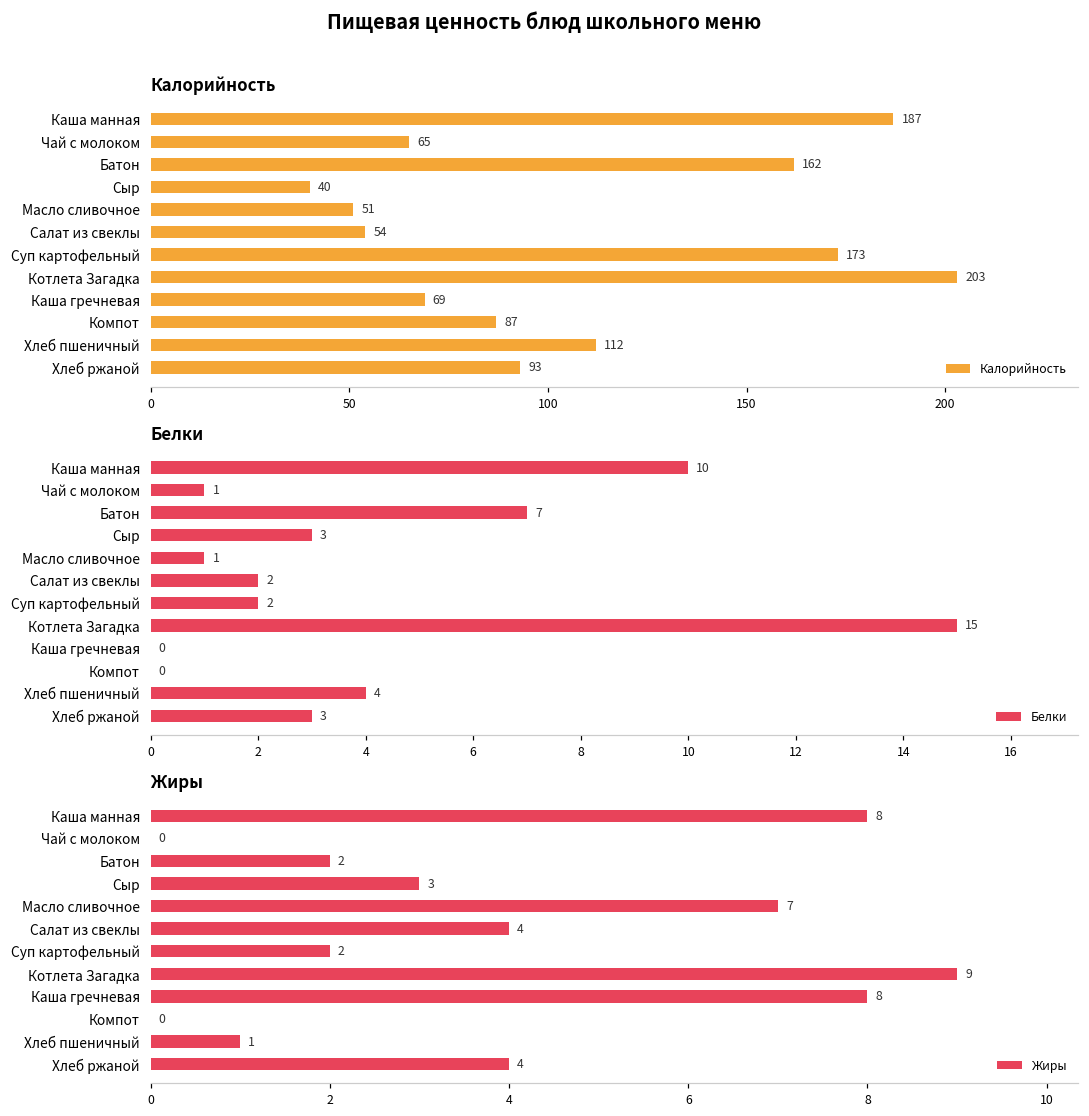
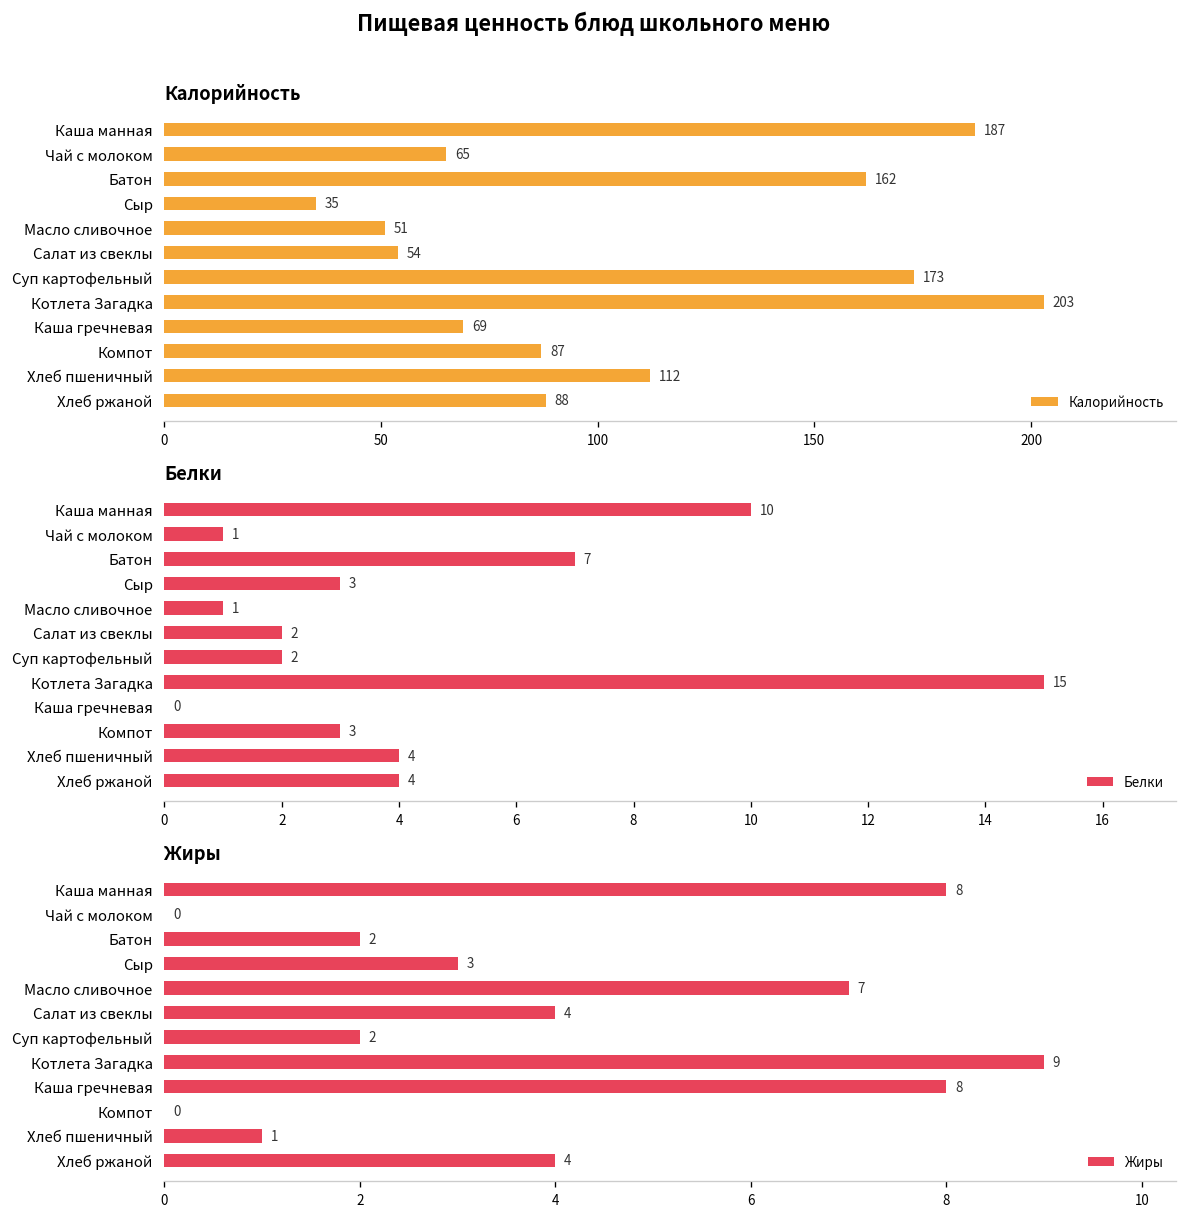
  {
    "Калорийность": {
      "Каша манная": 187,
      "Чай с молоком": 65,
      "Батон": 162,
-     "Сыр": 40,
+     "Сыр": 35,
      "Масло сливочное": 51,
      "Салат из свеклы": 54,
      "Суп картофельный": 173,
      "Котлета Загадка": 203,
      "Каша гречневая": 69,
      "Компот": 87,
      "Хлеб пшеничный": 112,
-     "Хлеб ржаной": 93
+     "Хлеб ржаной": 88
    },
    "Белки": {
      "Каша манная": 10,
      "Чай с молоком": 1,
      "Батон": 7,
      "Сыр": 3,
      "Масло сливочное": 1,
      "Салат из свеклы": 2,
      "Суп картофельный": 2,
      "Котлета Загадка": 15,
      "Каша гречневая": 0,
-     "Компот": 0,
+     "Компот": 3,
      "Хлеб пшеничный": 4,
-     "Хлеб ржаной": 3
+     "Хлеб ржаной": 4
    },
    "Жиры": {
      "Каша манная": 8,
      "Чай с молоком": 0,
      "Батон": 2,
      "Сыр": 3,
      "Масло сливочное": 7,
      "Салат из свеклы": 4,
      "Суп картофельный": 2,
      "Котлета Загадка": 9,
      "Каша гречневая": 8,
      "Компот": 0,
      "Хлеб пшеничный": 1,
      "Хлеб ржаной": 4
    }
  }
